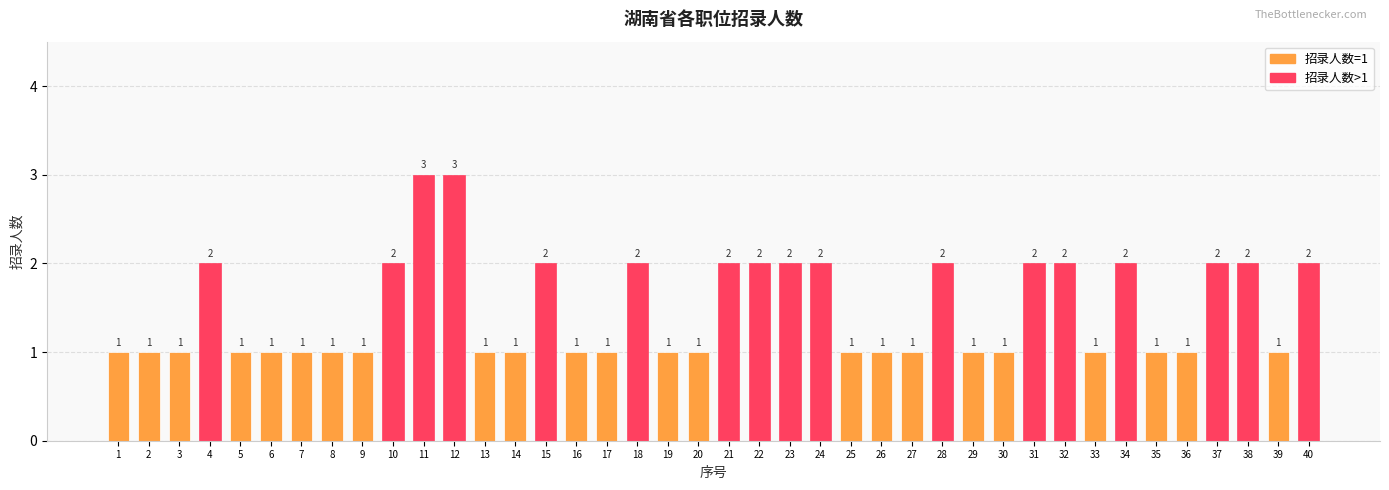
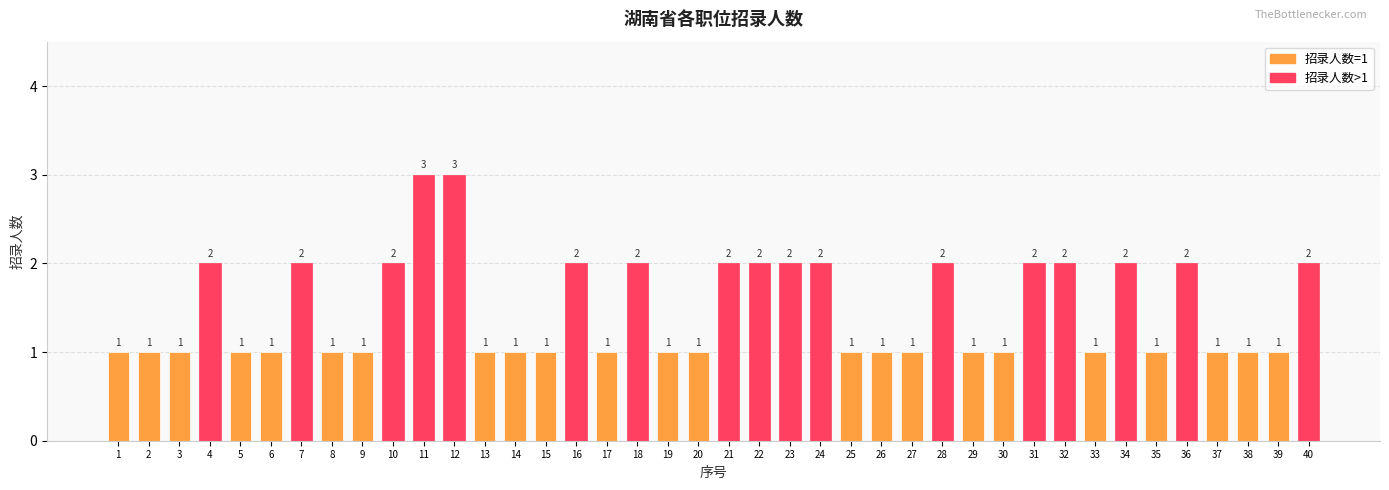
  {
    "1": 1,
    "2": 1,
    "3": 1,
    "4": 2,
    "5": 1,
    "6": 1,
-   "7": 1,
+   "7": 2,
    "8": 1,
    "9": 1,
    "10": 2,
    "11": 3,
    "12": 3,
    "13": 1,
    "14": 1,
-   "15": 2,
-   "16": 1,
+   "15": 1,
+   "16": 2,
    "17": 1,
    "18": 2,
    "19": 1,
    "20": 1,
    "21": 2,
    "22": 2,
    "23": 2,
    "24": 2,
    "25": 1,
    "26": 1,
    "27": 1,
    "28": 2,
    "29": 1,
    "30": 1,
    "31": 2,
    "32": 2,
    "33": 1,
    "34": 2,
    "35": 1,
-   "36": 1,
-   "37": 2,
-   "38": 2,
+   "36": 2,
+   "37": 1,
+   "38": 1,
    "39": 1,
    "40": 2
  }
